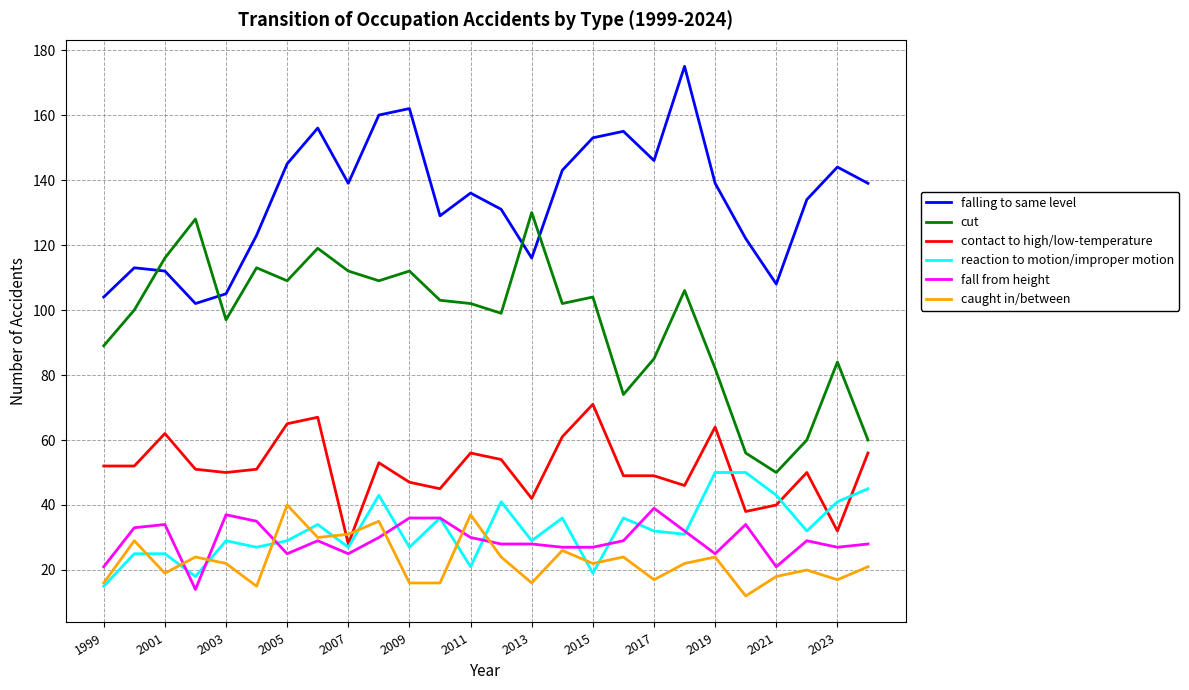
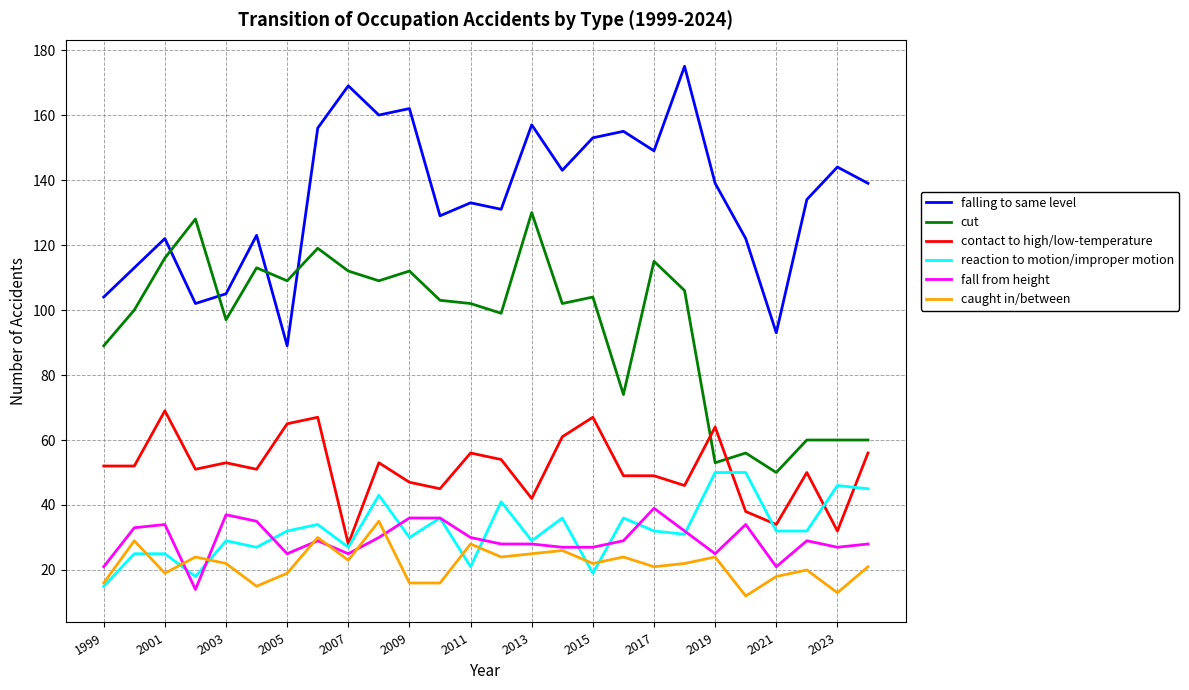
  {
    "falling to same level": {
      "1999": 104,
-     "2001": 112,
+     "2001": 122,
      "2003": 105,
-     "2005": 145,
-     "2007": 139,
+     "2005": 89,
+     "2007": 169,
      "2009": 162,
-     "2011": 136,
-     "2013": 116,
+     "2011": 133,
+     "2013": 157,
      "2015": 153,
-     "2017": 146,
+     "2017": 149,
      "2019": 139,
-     "2021": 108,
+     "2021": 93,
      "2023": 144
    },
    "cut": {
      "1999": 89,
      "2001": 116,
      "2003": 97,
      "2005": 109,
      "2007": 112,
      "2009": 112,
      "2011": 102,
      "2013": 130,
      "2015": 104,
-     "2017": 85,
-     "2019": 82,
+     "2017": 115,
+     "2019": 53,
      "2021": 50,
-     "2023": 84
+     "2023": 60
    },
    "contact to high/low-temperature": {
      "1999": 52,
-     "2001": 62,
-     "2003": 50,
+     "2001": 69,
+     "2003": 53,
      "2005": 65,
      "2007": 28,
      "2009": 47,
      "2011": 56,
      "2013": 42,
-     "2015": 71,
+     "2015": 67,
      "2017": 49,
      "2019": 64,
-     "2021": 40,
+     "2021": 34,
      "2023": 32
    },
    "reaction to motion/improper motion": {
      "1999": 15,
      "2001": 25,
      "2003": 29,
-     "2005": 29,
+     "2005": 32,
      "2007": 27,
-     "2009": 27,
+     "2009": 30,
      "2011": 21,
      "2013": 29,
      "2015": 19,
      "2017": 32,
      "2019": 50,
-     "2021": 43,
-     "2023": 41
+     "2021": 32,
+     "2023": 46
    },
    "fall from height": {
      "1999": 21,
      "2001": 34,
      "2003": 37,
      "2005": 25,
      "2007": 25,
      "2009": 36,
      "2011": 30,
      "2013": 28,
      "2015": 27,
      "2017": 39,
      "2019": 25,
      "2021": 21,
      "2023": 27
    },
    "caught in/between": {
      "1999": 16,
      "2001": 19,
      "2003": 22,
-     "2005": 40,
-     "2007": 31,
+     "2005": 19,
+     "2007": 23,
      "2009": 16,
-     "2011": 37,
-     "2013": 16,
+     "2011": 28,
+     "2013": 25,
      "2015": 22,
-     "2017": 17,
+     "2017": 21,
      "2019": 24,
      "2021": 18,
-     "2023": 17
+     "2023": 13
    }
  }
